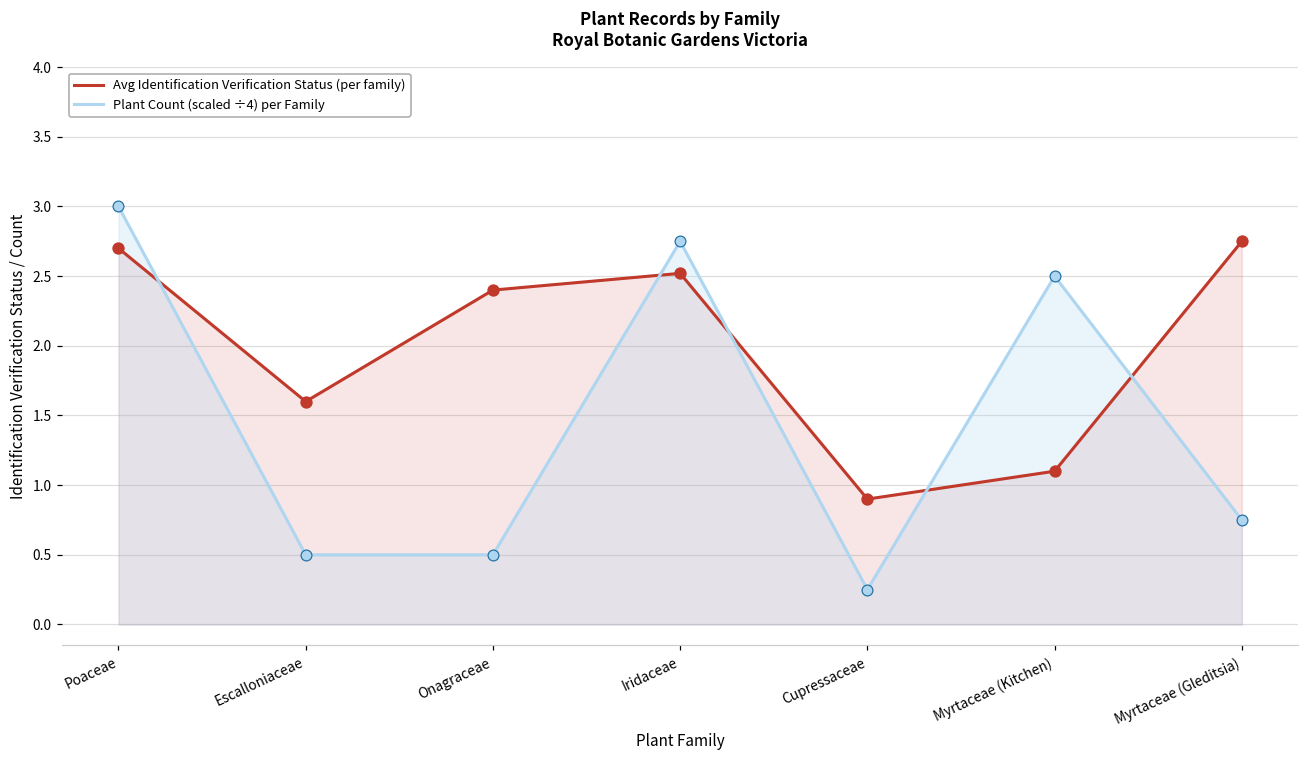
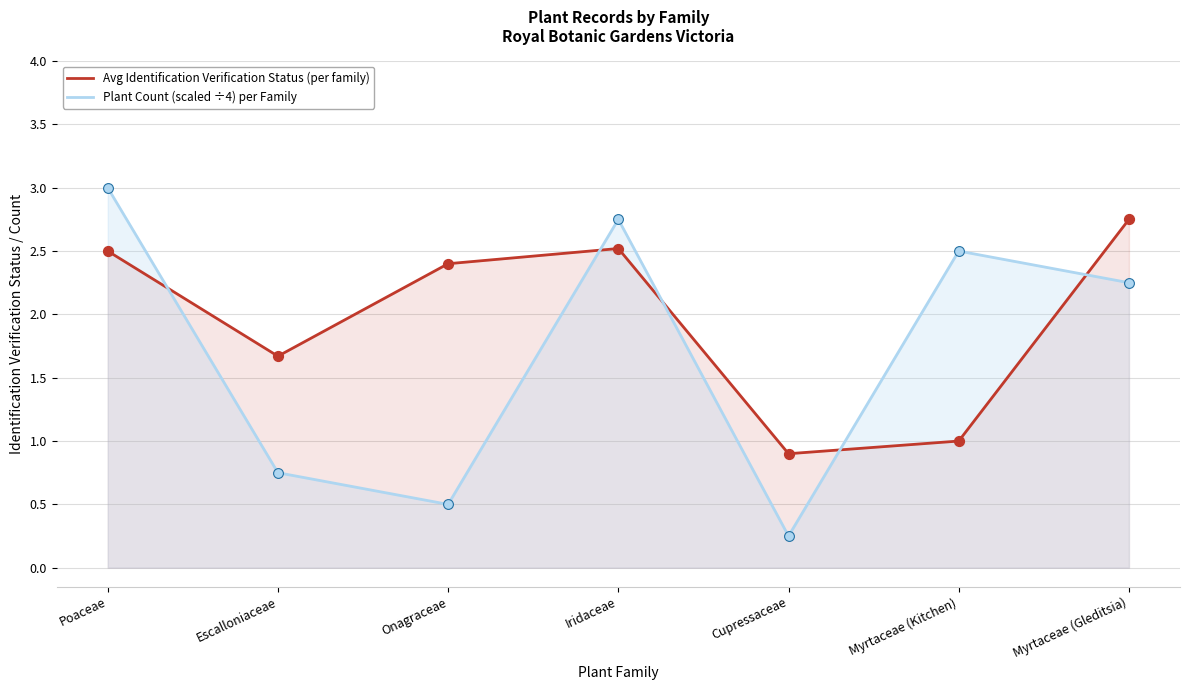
  {
    "Avg Identification Verification Status (per family)": {
-     "Poaceae": 2.7,
-     "Escalloniaceae": 1.60,
+     "Poaceae": 2.5,
+     "Escalloniaceae": 1.67,
      "Onagraceae": 2.40,
      "Iridaceae": 2.52,
      "Cupressaceae": 0.90,
-     "Myrtaceae (Kitchen)": 1.1,
+     "Myrtaceae (Kitchen)": 1.0,
      "Myrtaceae (Gleditsia)": 2.75
    },
    "Plant Count (scaled ÷4) per Family": {
      "Poaceae": 3.00,
-     "Escalloniaceae": 0.50,
+     "Escalloniaceae": 0.75,
      "Onagraceae": 0.50,
      "Iridaceae": 2.75,
      "Cupressaceae": 0.25,
      "Myrtaceae (Kitchen)": 2.50,
-     "Myrtaceae (Gleditsia)": 0.75
+     "Myrtaceae (Gleditsia)": 2.25
    }
  }
